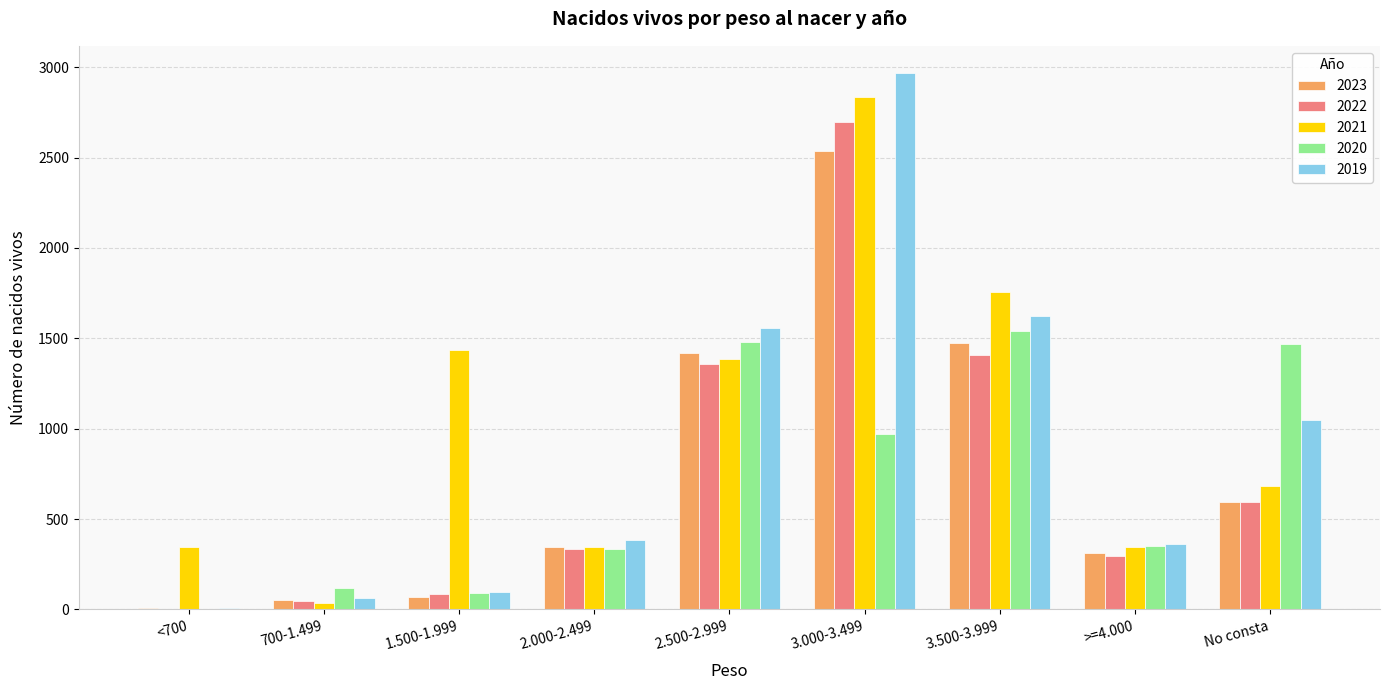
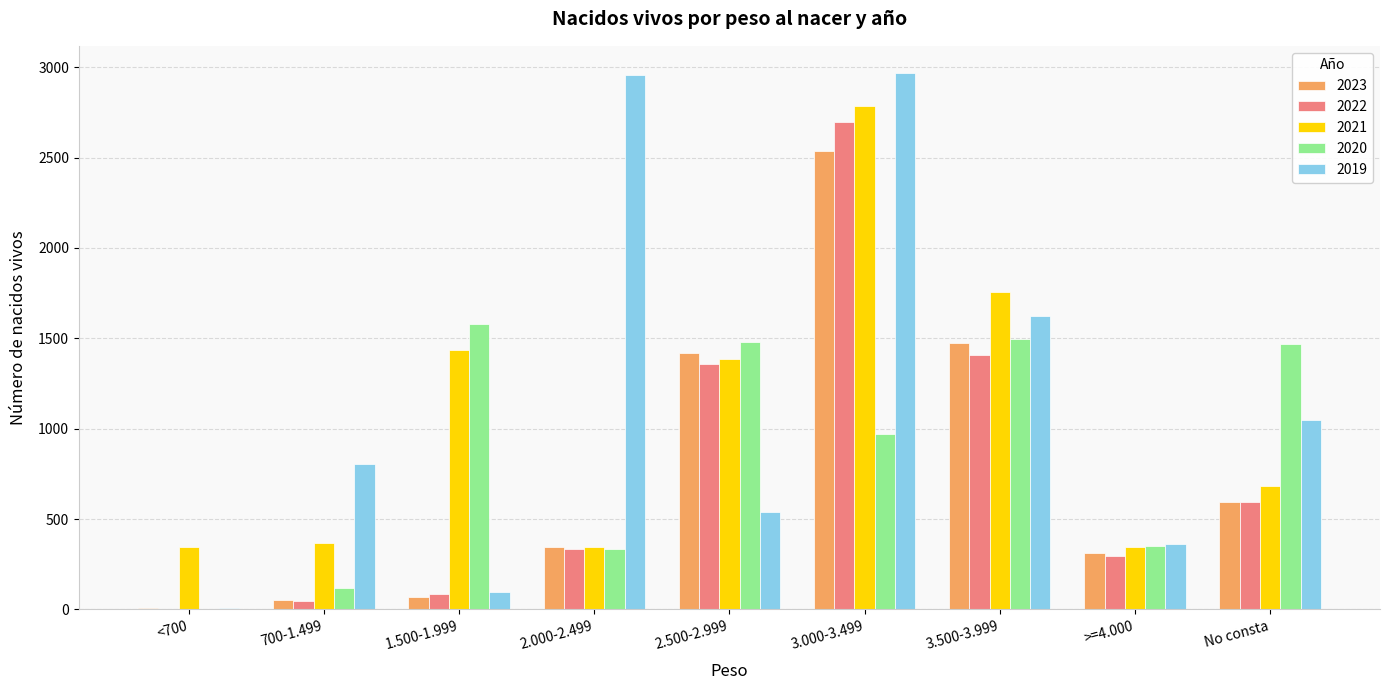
  {
    "2021": {
      "<700": 350,
-     "700-1.499": 40,
+     "700-1.499": 370,
      "1.500-1.999": 1440,
      "2.000-2.499": 350,
      "2.500-2.999": 1390,
-     "3.000-3.499": 2840,
+     "3.000-3.499": 2780,
      "3.500-3.999": 1760,
      ">=4.000": 340,
      "No consta": 680
    },
    "2020": {
      "700-1.499": 120,
-     "1.500-1.999": 90,
+     "1.500-1.999": 1580,
      "2.000-2.499": 330,
      "2.500-2.999": 1480,
      "3.000-3.499": 970,
-     "3.500-3.999": 1540,
+     "3.500-3.999": 1500,
      ">=4.000": 350,
      "No consta": 1470
    },
    "2019": {
-     "700-1.499": 60,
+     "700-1.499": 800,
      "1.500-1.999": 100,
-     "2.000-2.499": 380,
-     "2.500-2.999": 1560,
+     "2.000-2.499": 2960,
+     "2.500-2.999": 540,
      "3.000-3.499": 2970,
      "3.500-3.999": 1630,
      ">=4.000": 360,
      "No consta": 1050
    }
  }
